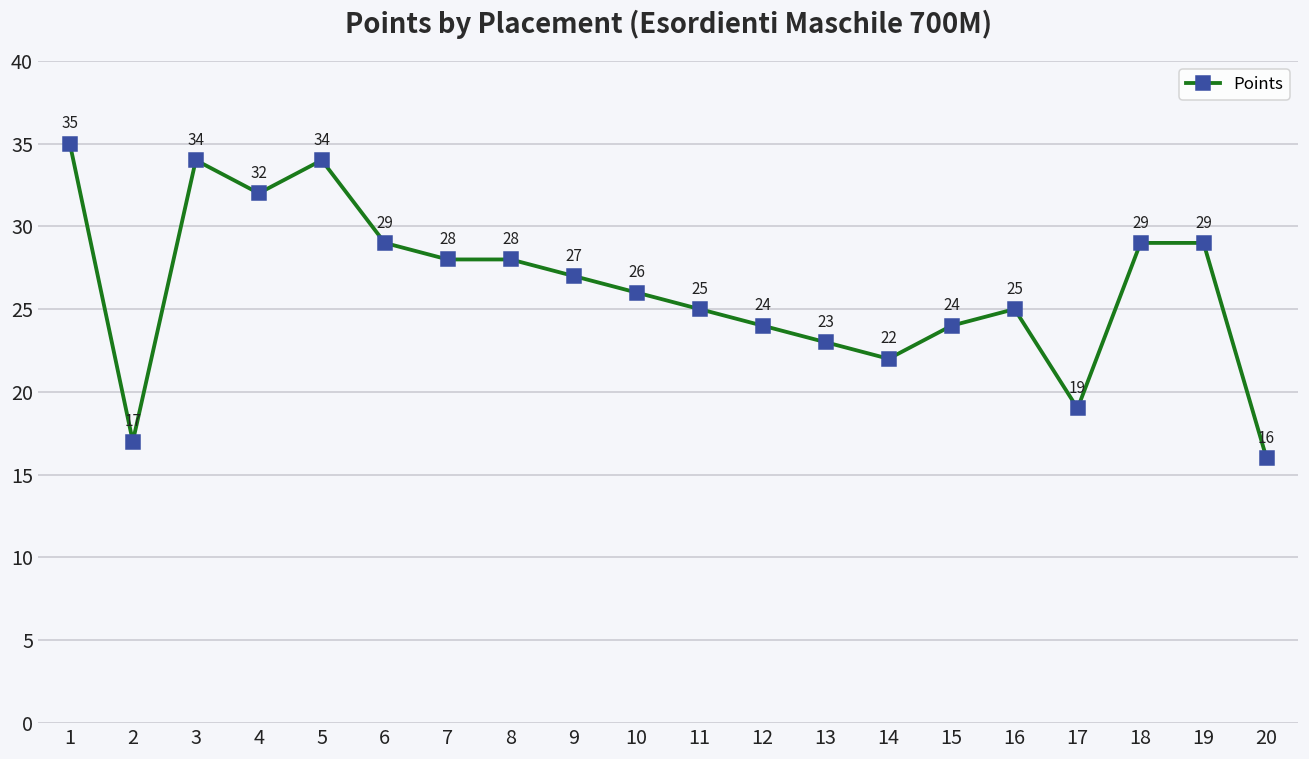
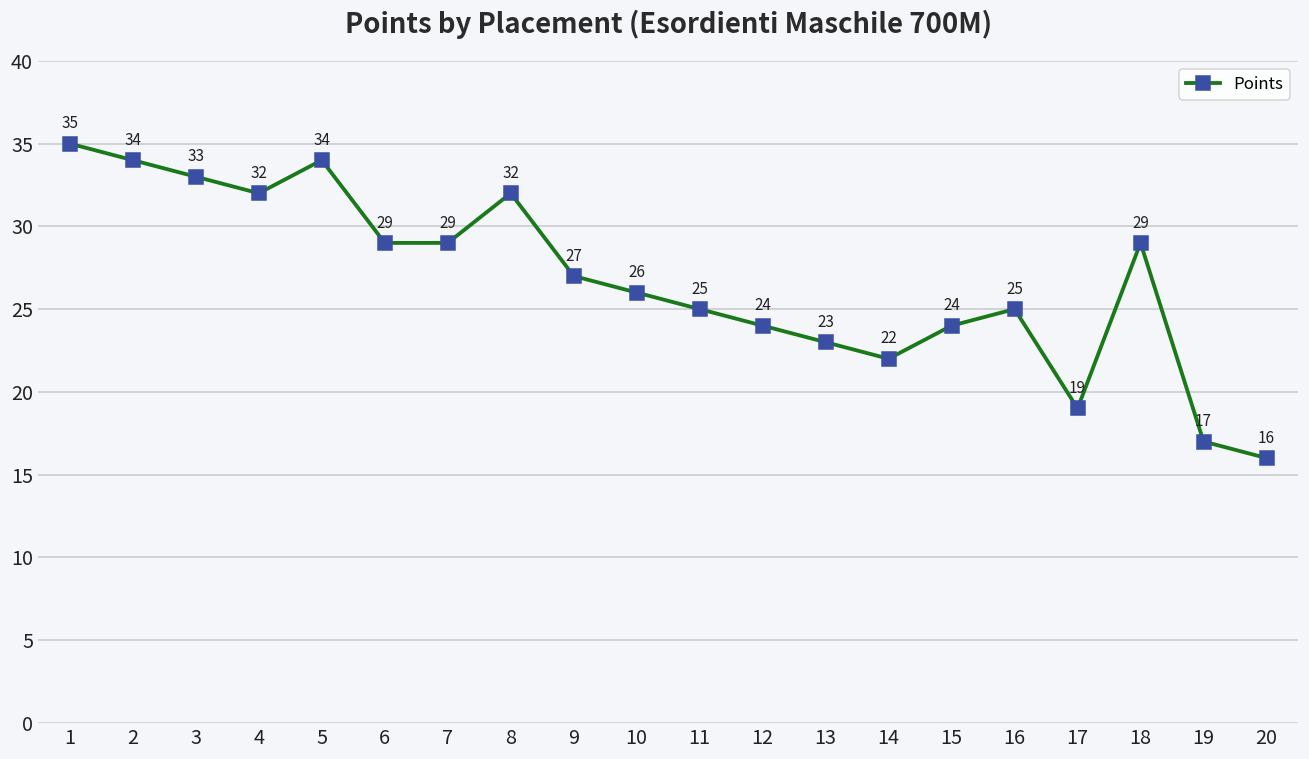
  {
    "1": 35,
-   "2": 17,
-   "3": 34,
+   "2": 34,
+   "3": 33,
    "4": 32,
    "5": 34,
    "6": 29,
-   "7": 28,
-   "8": 28,
+   "7": 29,
+   "8": 32,
    "9": 27,
    "10": 26,
    "11": 25,
    "12": 24,
    "13": 23,
    "14": 22,
    "15": 24,
    "16": 25,
    "17": 19,
    "18": 29,
-   "19": 29,
+   "19": 17,
    "20": 16
  }
